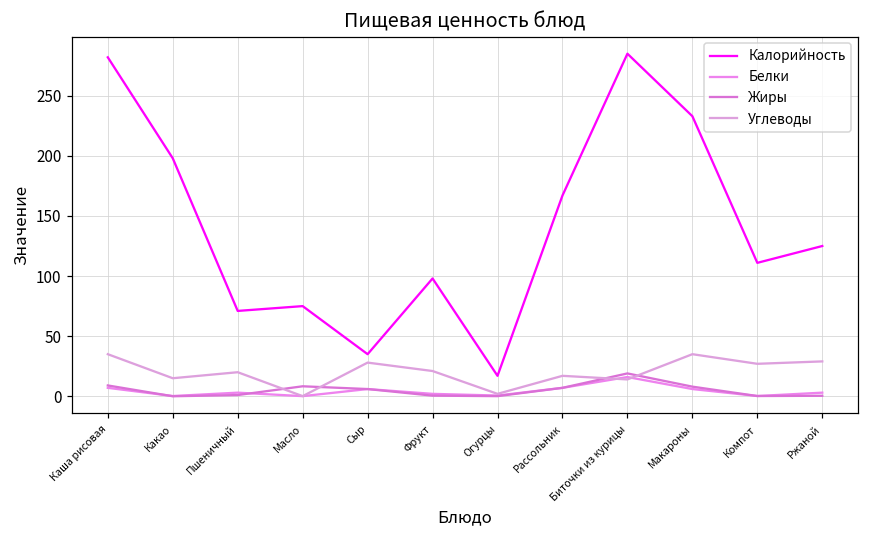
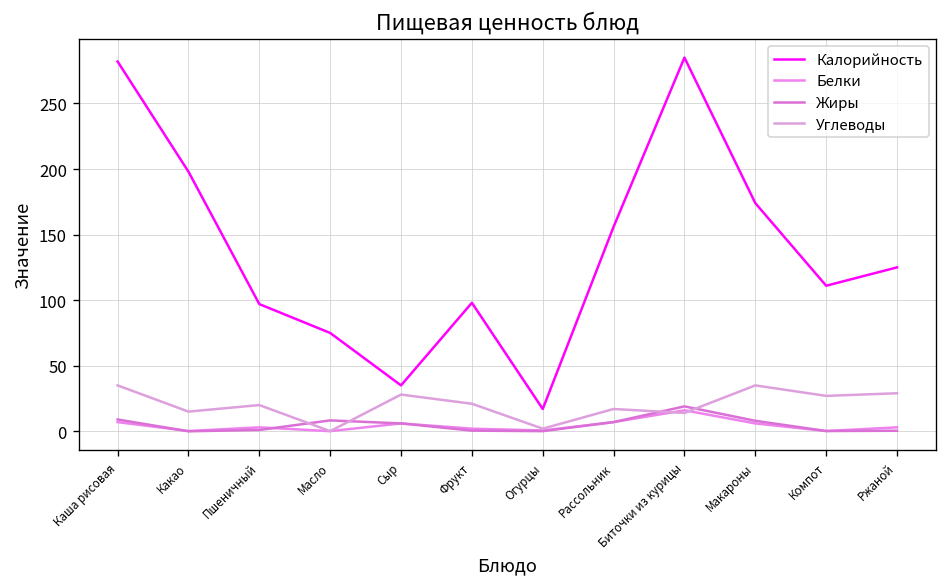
  {
    "Калорийность": {
      "Каша рисовая": 282,
      "Какао": 198,
-     "Пшеничный": 71,
+     "Пшеничный": 97,
      "Масло": 75,
      "Сыр": 35,
      "Фрукт": 98,
      "Огурцы": 17,
-     "Рассольник": 167,
+     "Рассольник": 156,
      "Биточки из курицы": 285,
-     "Макароны": 233,
+     "Макароны": 174,
      "Компот": 111,
      "Ржаной": 125
    }
  }
